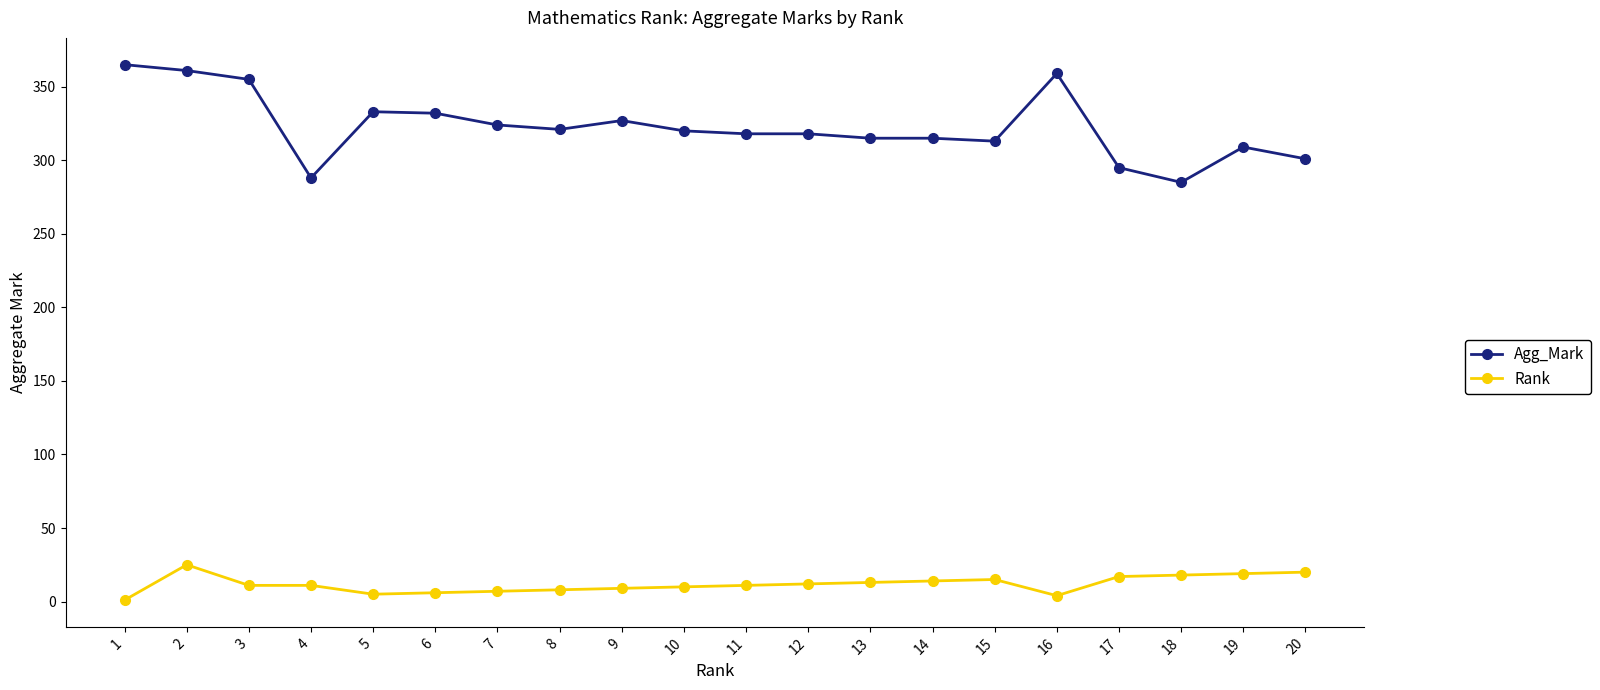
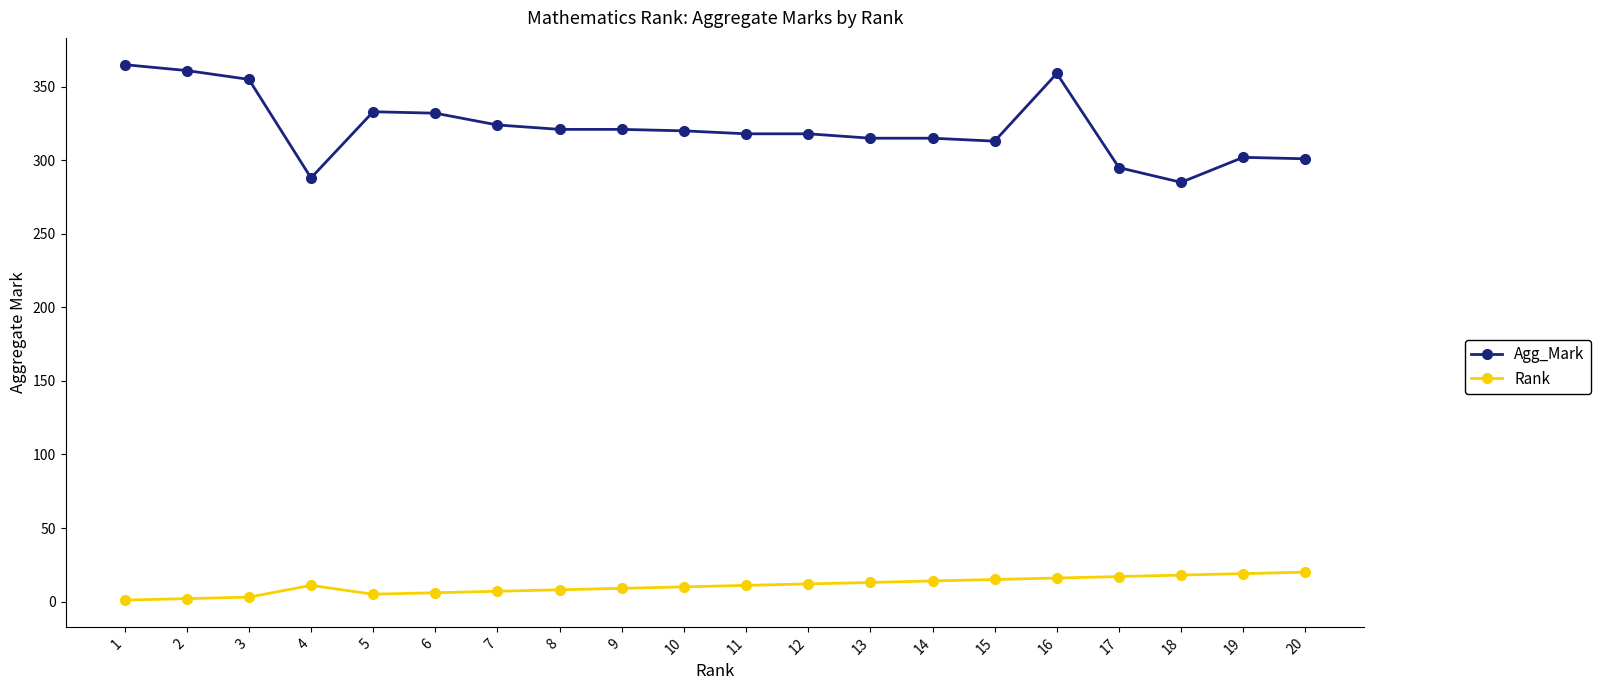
  {
    "Agg_Mark": {
      "1": 365,
      "2": 361,
      "3": 355,
      "4": 288,
      "5": 333,
      "6": 332,
      "7": 324,
      "8": 321,
-     "9": 327,
+     "9": 321,
      "10": 320,
      "11": 318,
      "12": 318,
      "13": 315,
      "14": 315,
      "15": 313,
      "16": 359,
      "17": 295,
      "18": 285,
-     "19": 309,
+     "19": 302,
      "20": 301
    },
    "Rank": {
      "1": 1,
-     "2": 25,
-     "3": 11,
+     "2": 2,
+     "3": 3,
      "4": 11,
      "5": 5,
      "6": 6,
      "7": 7,
      "8": 8,
      "9": 9,
      "10": 10,
      "11": 11,
      "12": 12,
      "13": 13,
      "14": 14,
      "15": 15,
-     "16": 4,
+     "16": 16,
      "17": 17,
      "18": 18,
      "19": 19,
      "20": 20
    }
  }
